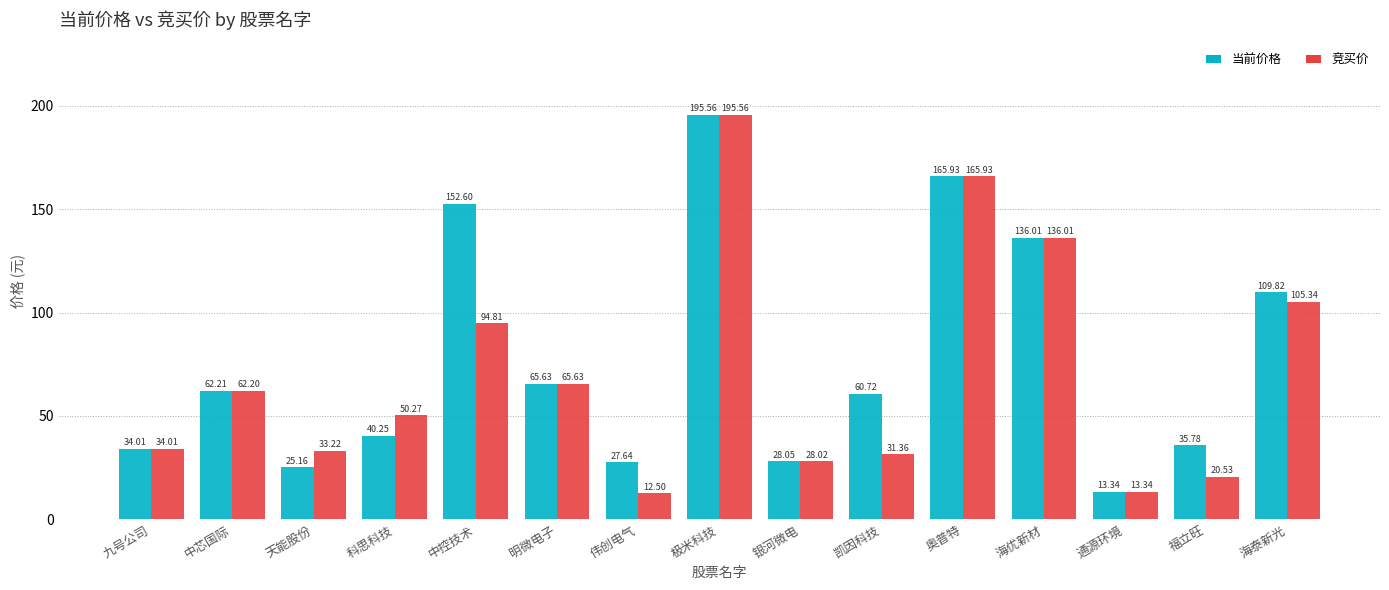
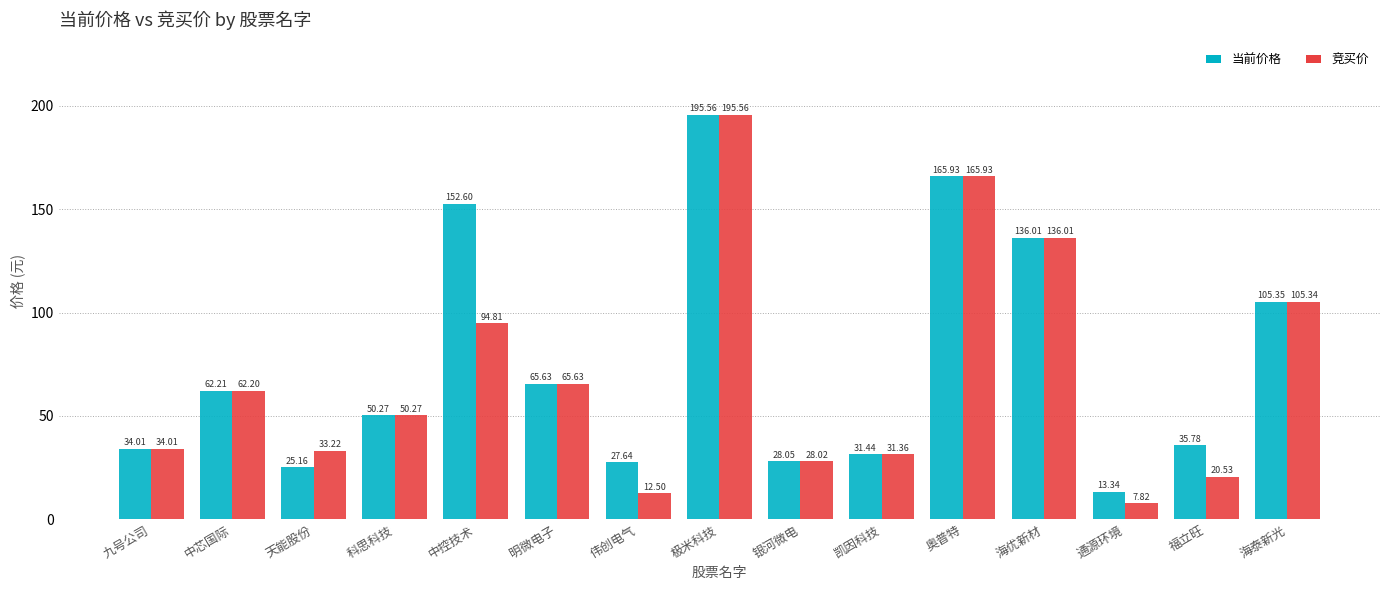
  {
    "当前价格": {
      "九号公司": 34.01,
      "中芯国际": 62.21,
      "天能股份": 25.16,
-     "科思科技": 40.25,
+     "科思科技": 50.27,
      "中控技术": 152.60,
      "明微电子": 65.63,
      "伟创电气": 27.64,
      "极米科技": 195.56,
      "银河微电": 28.05,
-     "凯因科技": 60.72,
+     "凯因科技": 31.44,
      "奥普特": 165.93,
      "海优新材": 136.01,
      "通源环境": 13.34,
      "福立旺": 35.78,
-     "海泰新光": 109.82
+     "海泰新光": 105.35
    },
    "竞买价": {
      "九号公司": 34.01,
      "中芯国际": 62.20,
      "天能股份": 33.22,
      "科思科技": 50.27,
      "中控技术": 94.81,
      "明微电子": 65.63,
      "伟创电气": 12.50,
      "极米科技": 195.56,
      "银河微电": 28.02,
      "凯因科技": 31.36,
      "奥普特": 165.93,
      "海优新材": 136.01,
-     "通源环境": 13.34,
+     "通源环境": 7.82,
      "福立旺": 20.53,
      "海泰新光": 105.34
    }
  }
